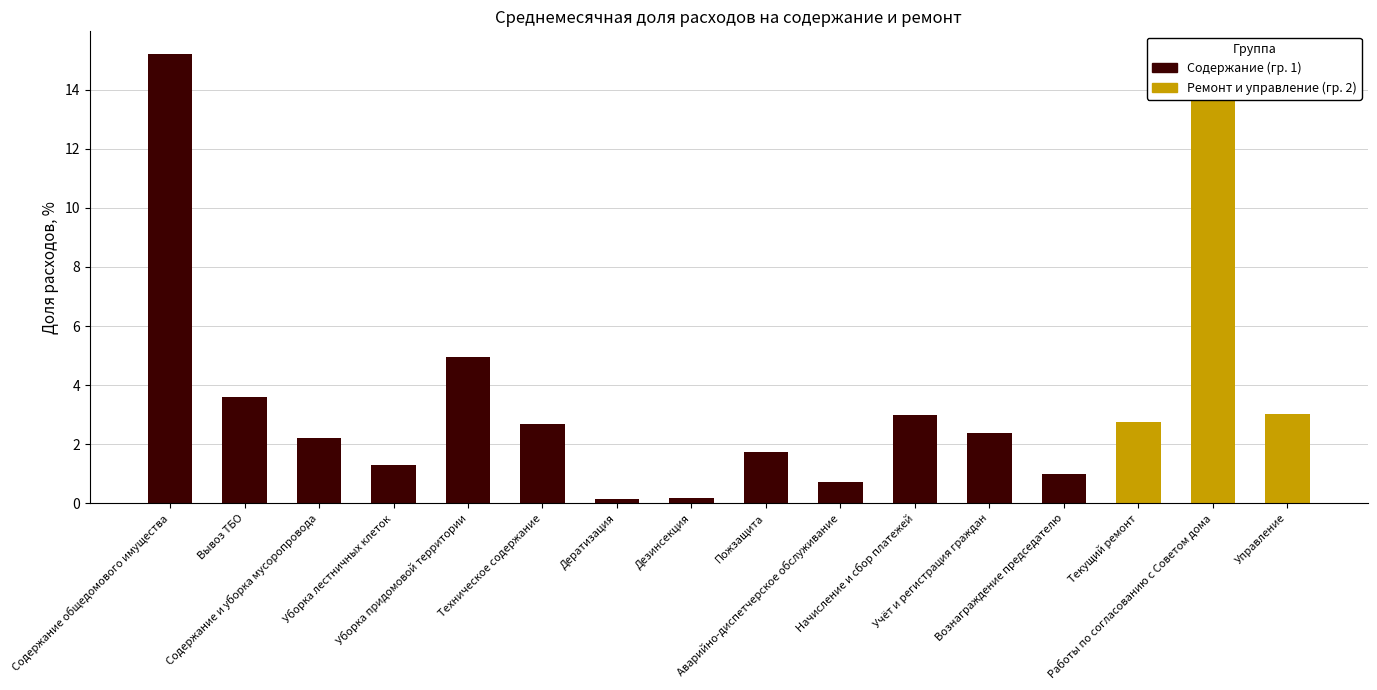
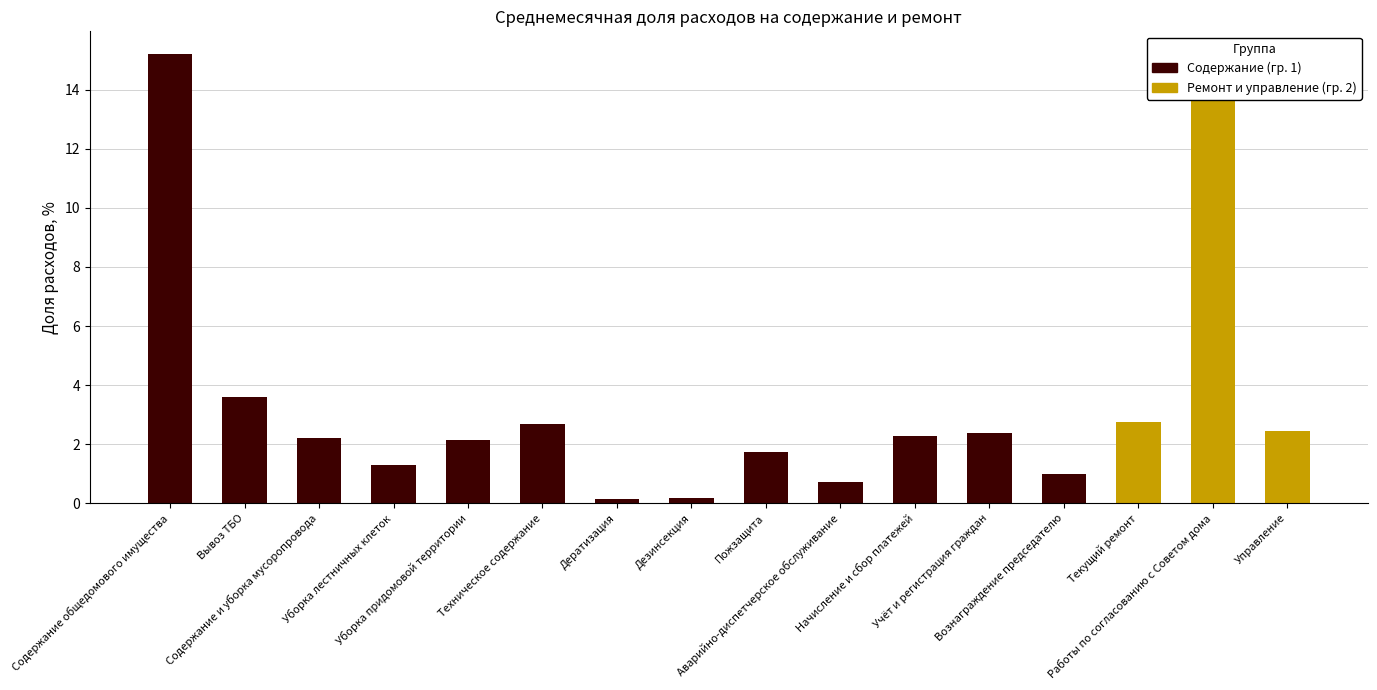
  {
    "Содержание (гр. 1)": {
      "Содержание общедомового имущества": 15.2,
      "Вывоз ТБО": 3.6,
      "Содержание и уборка мусоропровода": 2.2,
      "Уборка лестничных клеток": 1.3,
-     "Уборка придомовой территории": 5.0,
+     "Уборка придомовой территории": 2.1,
      "Техническое содержание": 2.7,
      "Дератизация": 0.1,
      "Дезинсекция": 0.2,
      "Пожзащита": 1.7,
      "Аварийно-диспетчерское обслуживание": 0.7,
-     "Начисление и сбор платежей": 3.0,
+     "Начисление и сбор платежей": 2.3,
      "Учёт и регистрация граждан": 2.4,
      "Вознаграждение председателю": 1.0
    },
    "Ремонт и управление (гр. 2)": {
      "Текущий ремонт": 2.8,
-     "Управление": 3.0
+     "Управление": 2.4
    }
  }
